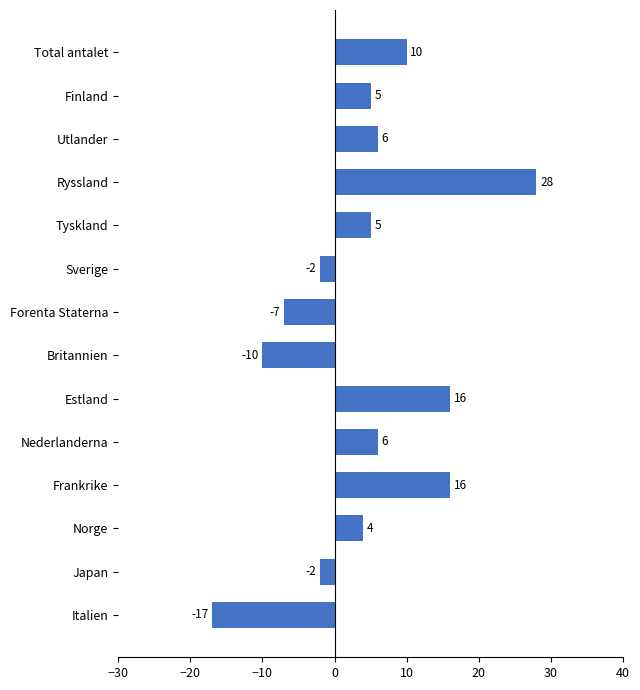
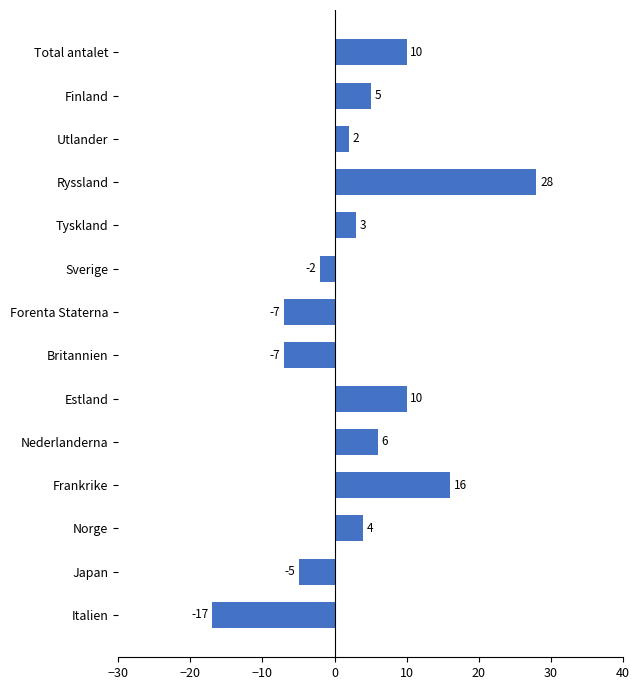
  {
    "Total antalet": 10,
    "Finland": 5,
-   "Utlander": 6,
+   "Utlander": 2,
    "Ryssland": 28,
-   "Tyskland": 5,
+   "Tyskland": 3,
    "Sverige": -2,
    "Forenta Staterna": -7,
-   "Britannien": -10,
-   "Estland": 16,
+   "Britannien": -7,
+   "Estland": 10,
    "Nederlanderna": 6,
    "Frankrike": 16,
    "Norge": 4,
-   "Japan": -2,
+   "Japan": -5,
    "Italien": -17
  }
